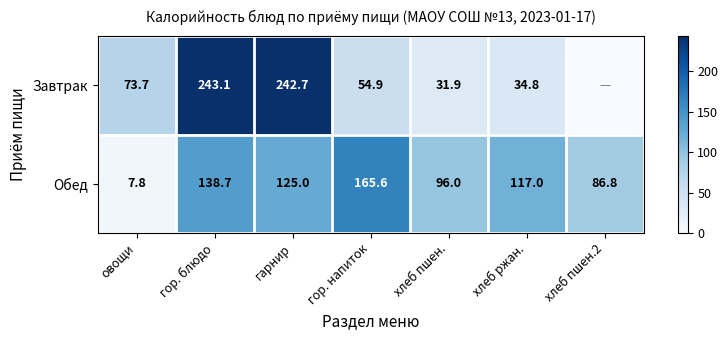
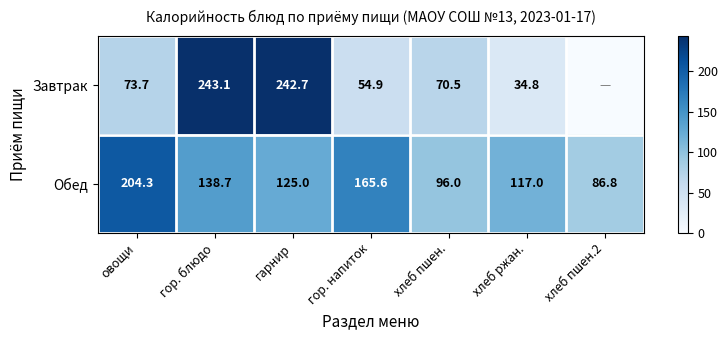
  {
    "Завтрак": {
      "овощи": 73.7,
      "гор. блюдо": 243.1,
      "гарнир": 242.7,
      "гор. напиток": 54.9,
-     "хлеб пшен.": 31.9,
+     "хлеб пшен.": 70.5,
      "хлеб ржан.": 34.8
    },
    "Обед": {
-     "овощи": 7.8,
+     "овощи": 204.3,
      "гор. блюдо": 138.7,
      "гарнир": 125.0,
      "гор. напиток": 165.6,
      "хлеб пшен.": 96.0,
      "хлеб ржан.": 117.0,
      "хлеб пшен.2": 86.8
    }
  }
